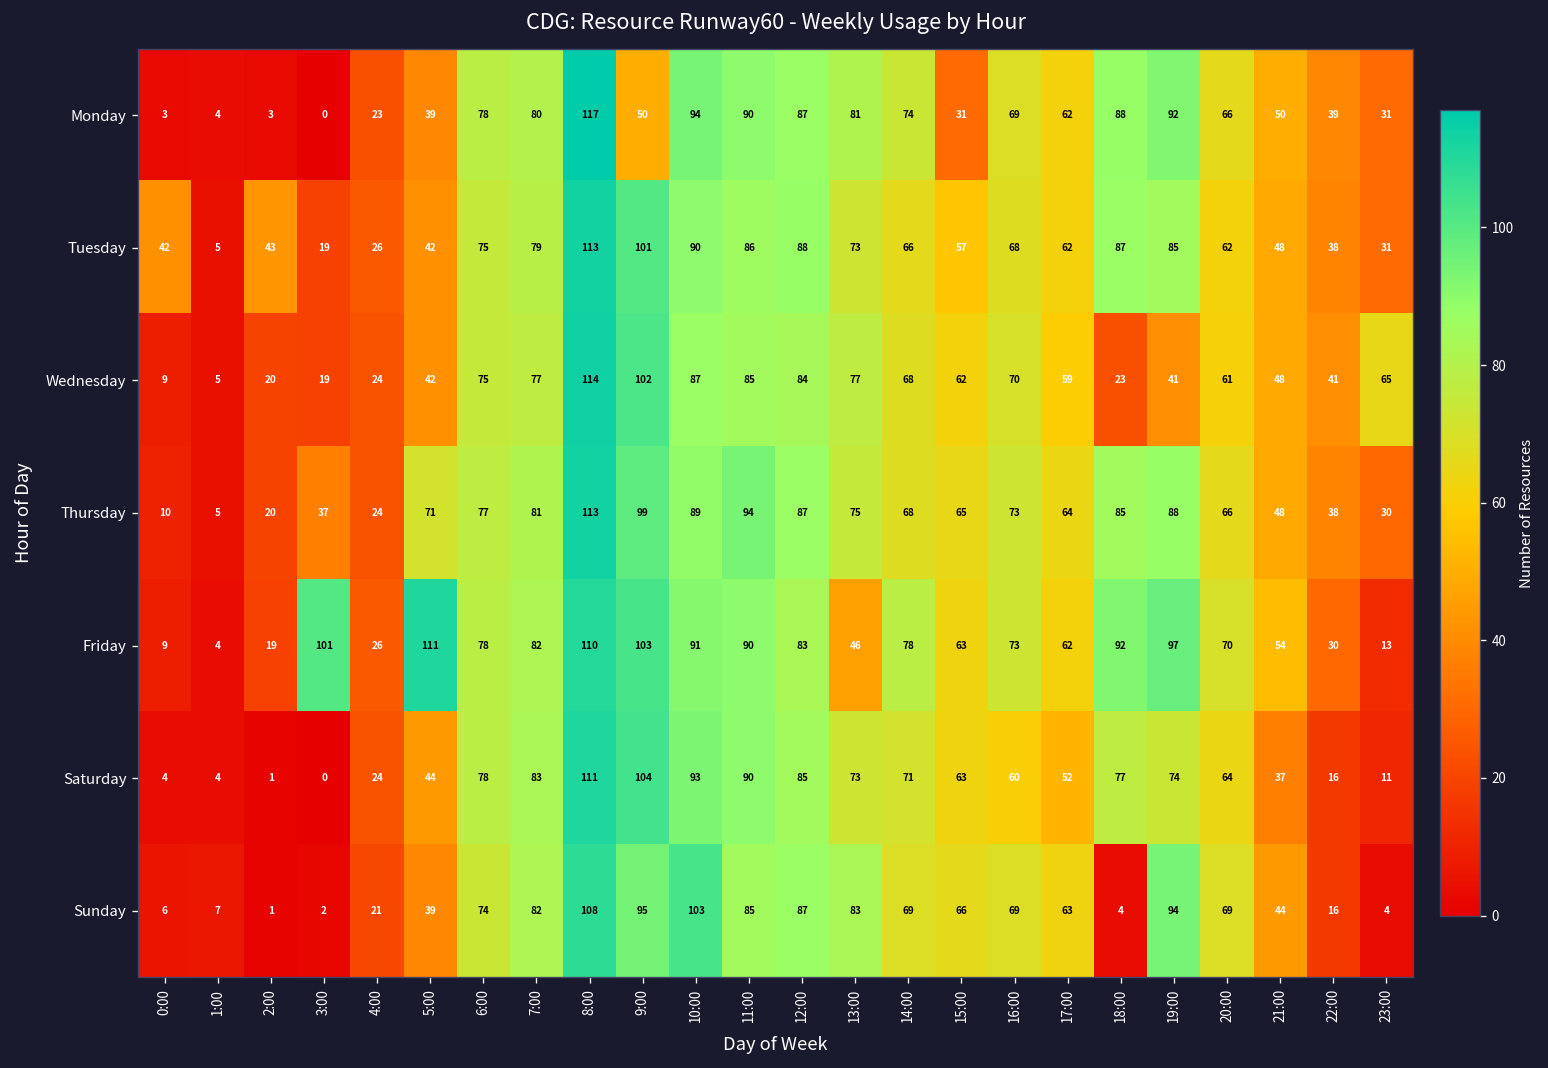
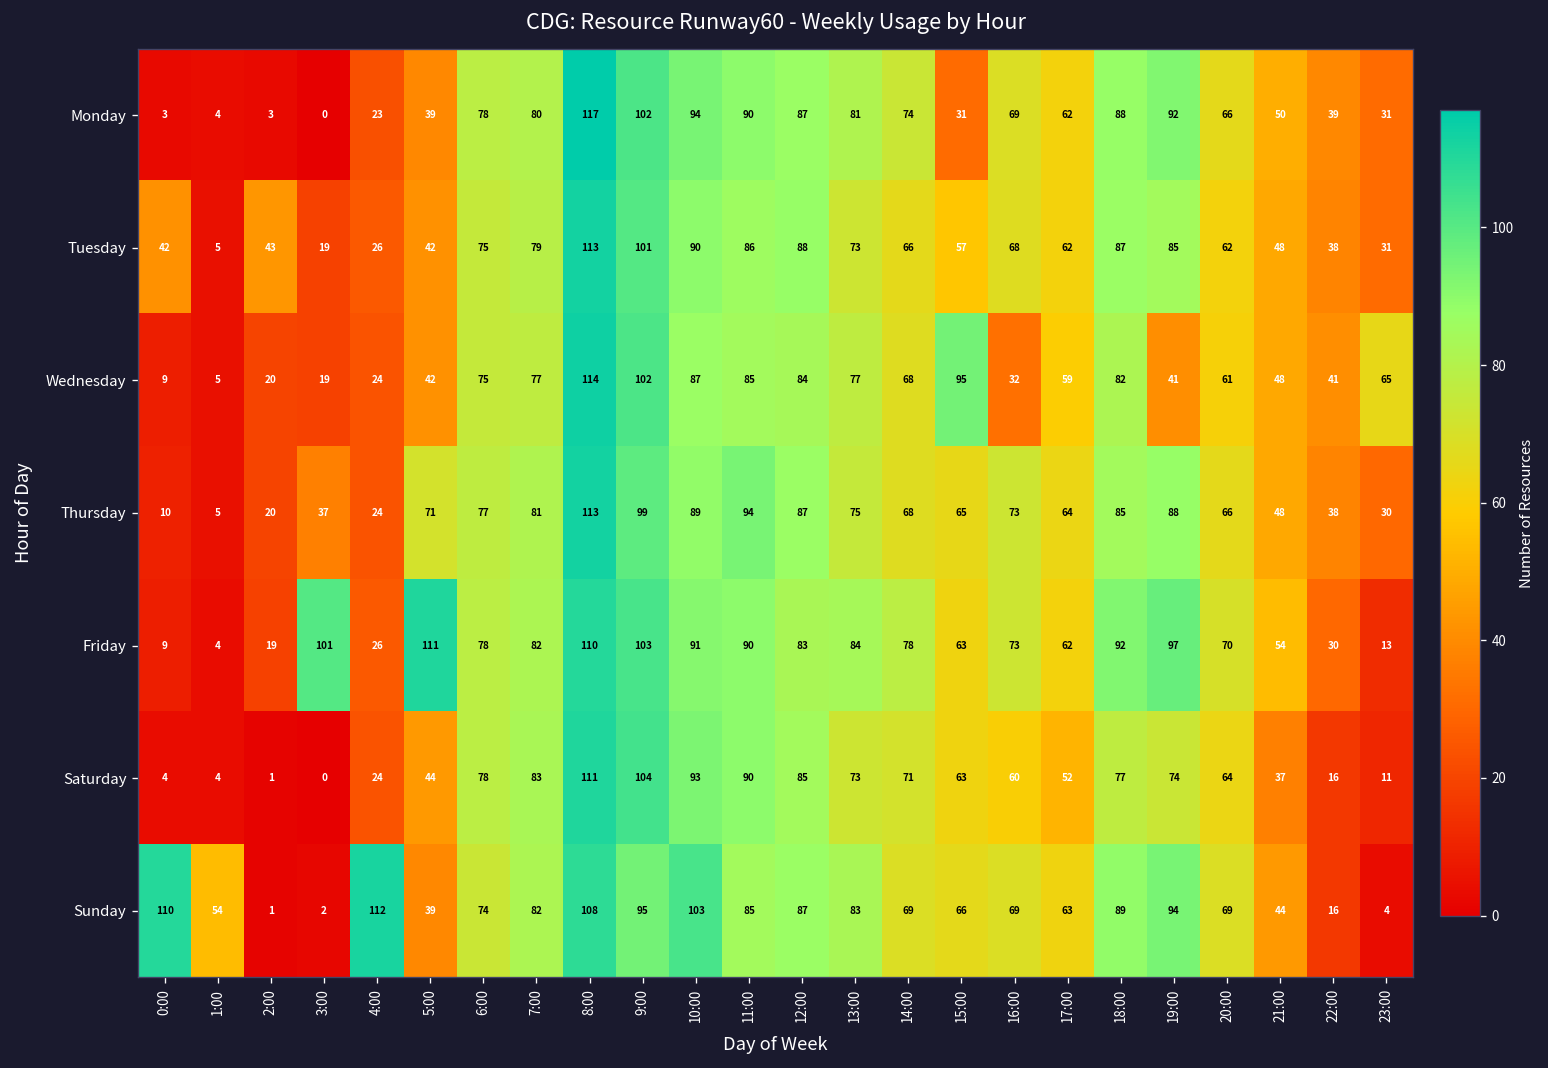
  {
    "Monday": {
      "0:00": 3,
      "1:00": 4,
      "2:00": 3,
      "3:00": 0,
      "4:00": 23,
      "5:00": 39,
      "6:00": 78,
      "7:00": 80,
      "8:00": 117,
-     "9:00": 50,
+     "9:00": 102,
      "10:00": 94,
      "11:00": 90,
      "12:00": 87,
      "13:00": 81,
      "14:00": 74,
      "15:00": 31,
      "16:00": 69,
      "17:00": 62,
      "18:00": 88,
      "19:00": 92,
      "20:00": 66,
      "21:00": 50,
      "22:00": 39,
      "23:00": 31
    },
    "Tuesday": {
      "0:00": 42,
      "1:00": 5,
      "2:00": 43,
      "3:00": 19,
      "4:00": 26,
      "5:00": 42,
      "6:00": 75,
      "7:00": 79,
      "8:00": 113,
      "9:00": 101,
      "10:00": 90,
      "11:00": 86,
      "12:00": 88,
      "13:00": 73,
      "14:00": 66,
      "15:00": 57,
      "16:00": 68,
      "17:00": 62,
      "18:00": 87,
      "19:00": 85,
      "20:00": 62,
      "21:00": 48,
      "22:00": 38,
      "23:00": 31
    },
    "Wednesday": {
      "0:00": 9,
      "1:00": 5,
      "2:00": 20,
      "3:00": 19,
      "4:00": 24,
      "5:00": 42,
      "6:00": 75,
      "7:00": 77,
      "8:00": 114,
      "9:00": 102,
      "10:00": 87,
      "11:00": 85,
      "12:00": 84,
      "13:00": 77,
      "14:00": 68,
-     "15:00": 62,
-     "16:00": 70,
+     "15:00": 95,
+     "16:00": 32,
      "17:00": 59,
-     "18:00": 23,
+     "18:00": 82,
      "19:00": 41,
      "20:00": 61,
      "21:00": 48,
      "22:00": 41,
      "23:00": 65
    },
    "Thursday": {
      "0:00": 10,
      "1:00": 5,
      "2:00": 20,
      "3:00": 37,
      "4:00": 24,
      "5:00": 71,
      "6:00": 77,
      "7:00": 81,
      "8:00": 113,
      "9:00": 99,
      "10:00": 89,
      "11:00": 94,
      "12:00": 87,
      "13:00": 75,
      "14:00": 68,
      "15:00": 65,
      "16:00": 73,
      "17:00": 64,
      "18:00": 85,
      "19:00": 88,
      "20:00": 66,
      "21:00": 48,
      "22:00": 38,
      "23:00": 30
    },
    "Friday": {
      "0:00": 9,
      "1:00": 4,
      "2:00": 19,
      "3:00": 101,
      "4:00": 26,
      "5:00": 111,
      "6:00": 78,
      "7:00": 82,
      "8:00": 110,
      "9:00": 103,
      "10:00": 91,
      "11:00": 90,
      "12:00": 83,
-     "13:00": 46,
+     "13:00": 84,
      "14:00": 78,
      "15:00": 63,
      "16:00": 73,
      "17:00": 62,
      "18:00": 92,
      "19:00": 97,
      "20:00": 70,
      "21:00": 54,
      "22:00": 30,
      "23:00": 13
    },
    "Saturday": {
      "0:00": 4,
      "1:00": 4,
      "2:00": 1,
      "3:00": 0,
      "4:00": 24,
      "5:00": 44,
      "6:00": 78,
      "7:00": 83,
      "8:00": 111,
      "9:00": 104,
      "10:00": 93,
      "11:00": 90,
      "12:00": 85,
      "13:00": 73,
      "14:00": 71,
      "15:00": 63,
      "16:00": 60,
      "17:00": 52,
      "18:00": 77,
      "19:00": 74,
      "20:00": 64,
      "21:00": 37,
      "22:00": 16,
      "23:00": 11
    },
    "Sunday": {
-     "0:00": 6,
-     "1:00": 7,
+     "0:00": 110,
+     "1:00": 54,
      "2:00": 1,
      "3:00": 2,
-     "4:00": 21,
+     "4:00": 112,
      "5:00": 39,
      "6:00": 74,
      "7:00": 82,
      "8:00": 108,
      "9:00": 95,
      "10:00": 103,
      "11:00": 85,
      "12:00": 87,
      "13:00": 83,
      "14:00": 69,
      "15:00": 66,
      "16:00": 69,
      "17:00": 63,
-     "18:00": 4,
+     "18:00": 89,
      "19:00": 94,
      "20:00": 69,
      "21:00": 44,
      "22:00": 16,
      "23:00": 4
    }
  }
